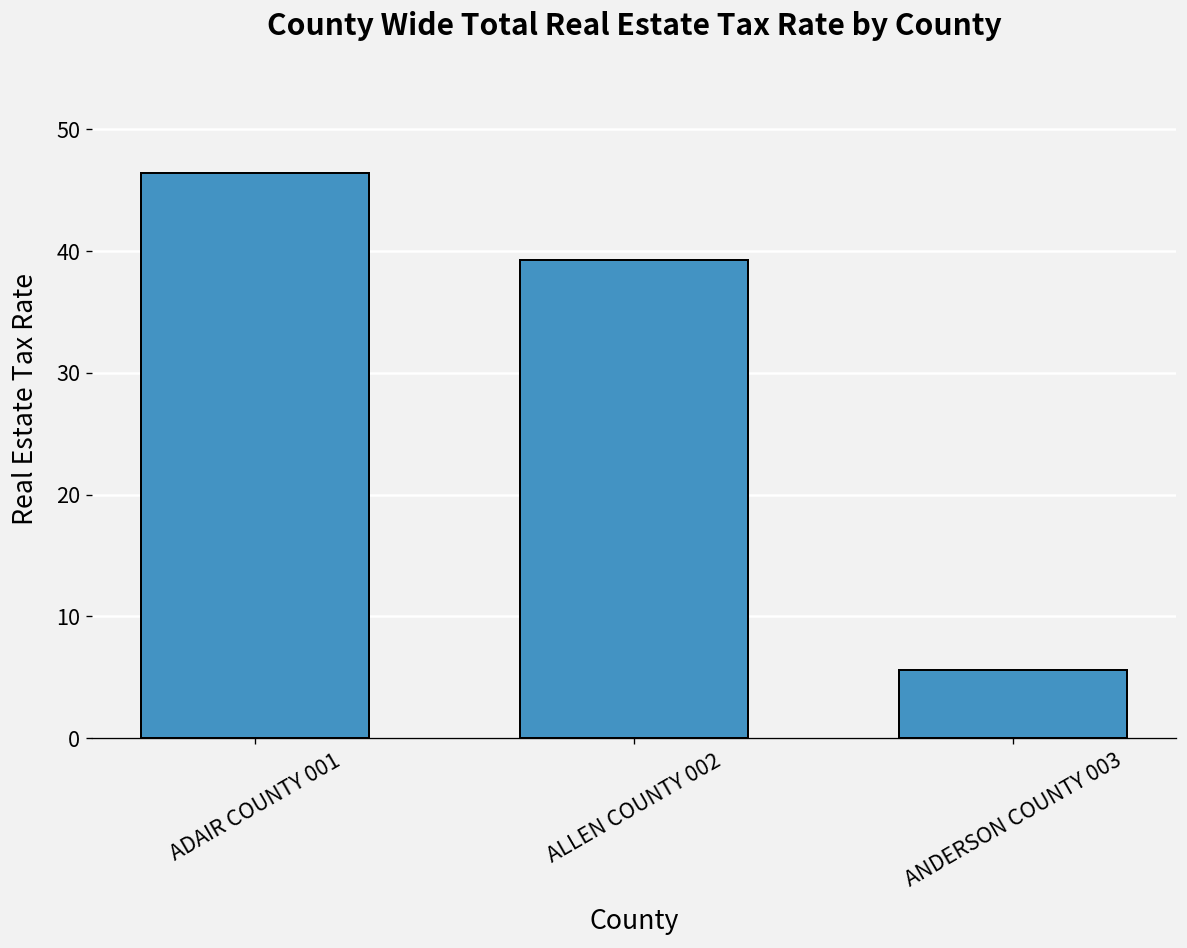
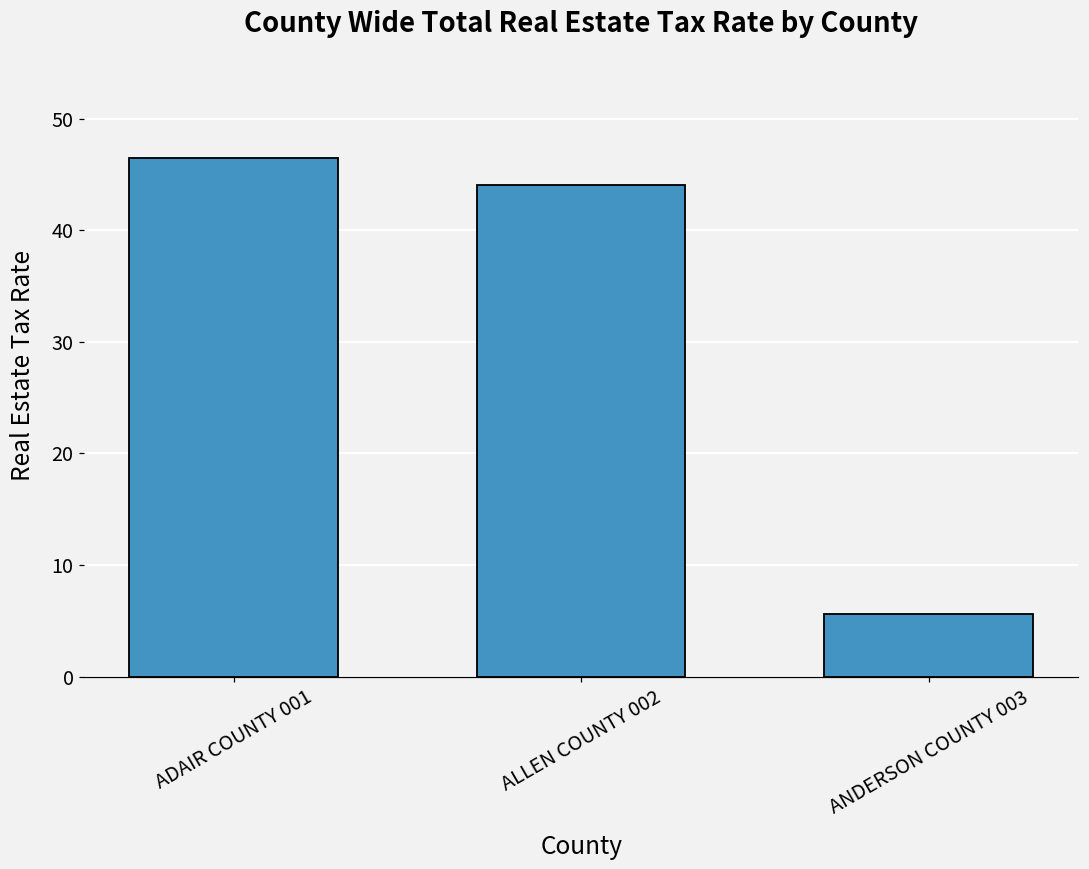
  {
    "ADAIR COUNTY 001": 46.4,
-   "ALLEN COUNTY 002": 39.3,
+   "ALLEN COUNTY 002": 44.1,
    "ANDERSON COUNTY 003": 5.6
  }
